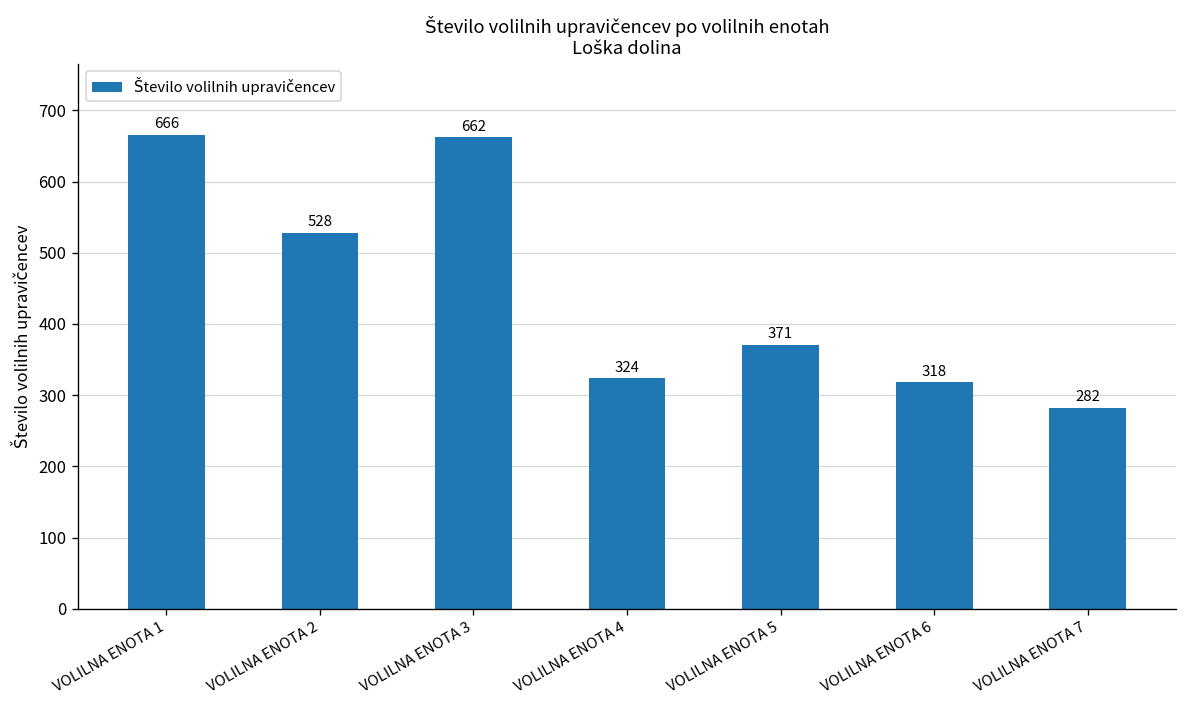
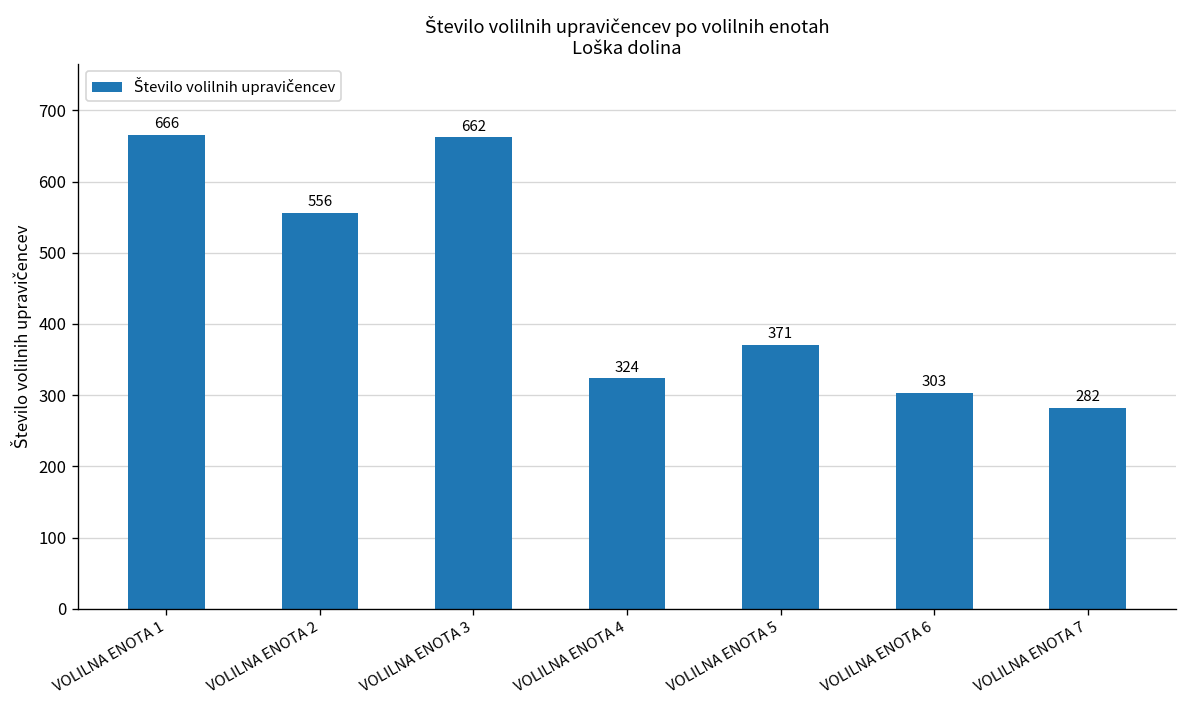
  {
    "VOLILNA ENOTA 1": 666,
-   "VOLILNA ENOTA 2": 528,
+   "VOLILNA ENOTA 2": 556,
    "VOLILNA ENOTA 3": 662,
    "VOLILNA ENOTA 4": 324,
    "VOLILNA ENOTA 5": 371,
-   "VOLILNA ENOTA 6": 318,
+   "VOLILNA ENOTA 6": 303,
    "VOLILNA ENOTA 7": 282
  }
